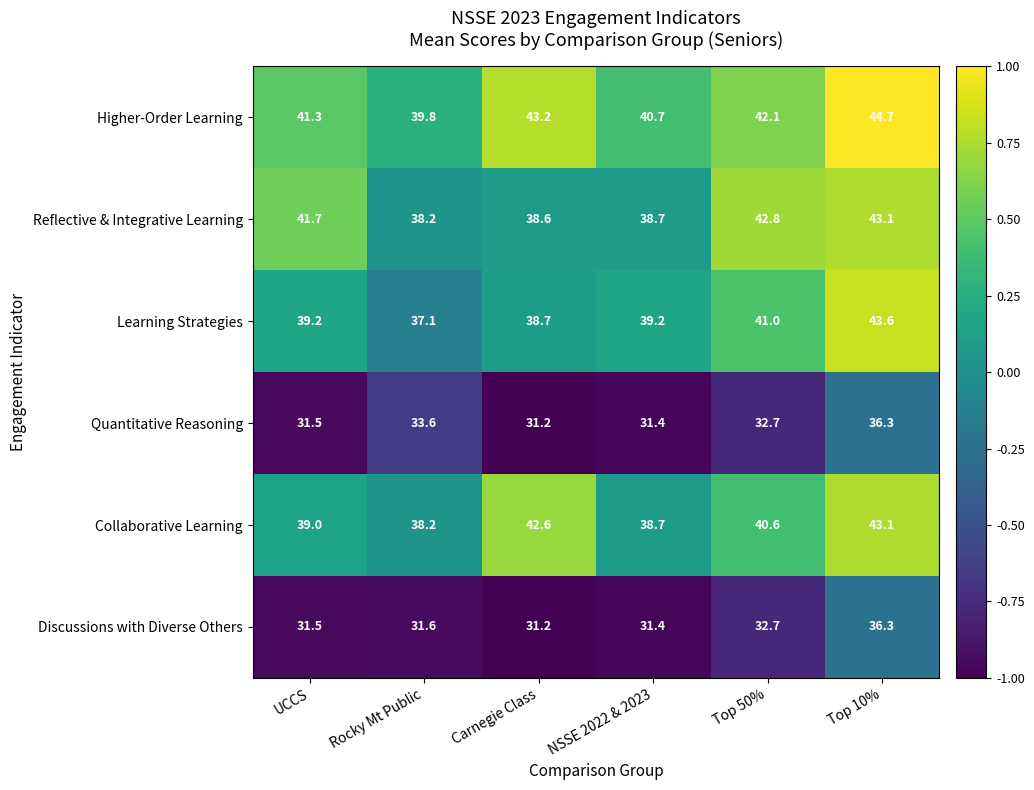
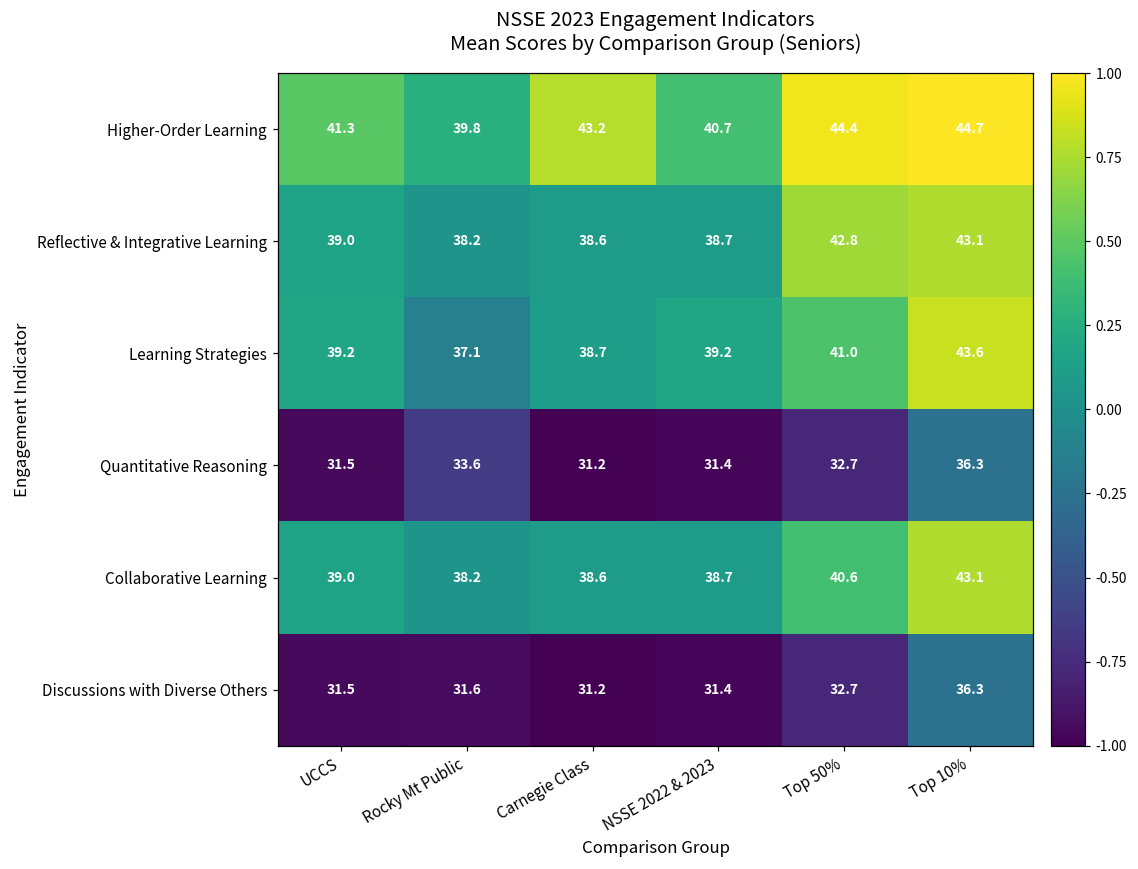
  {
    "Higher-Order Learning": {
      "UCCS": 41.3,
      "Rocky Mt Public": 39.8,
      "Carnegie Class": 43.2,
      "NSSE 2022 & 2023": 40.7,
-     "Top 50%": 42.1,
+     "Top 50%": 44.4,
      "Top 10%": 44.7
    },
    "Reflective & Integrative Learning": {
-     "UCCS": 41.7,
+     "UCCS": 39.0,
      "Rocky Mt Public": 38.2,
      "Carnegie Class": 38.6,
      "NSSE 2022 & 2023": 38.7,
      "Top 50%": 42.8,
      "Top 10%": 43.1
    },
    "Learning Strategies": {
      "UCCS": 39.2,
      "Rocky Mt Public": 37.1,
      "Carnegie Class": 38.7,
      "NSSE 2022 & 2023": 39.2,
      "Top 50%": 41.0,
      "Top 10%": 43.6
    },
    "Quantitative Reasoning": {
      "UCCS": 31.5,
      "Rocky Mt Public": 33.6,
      "Carnegie Class": 31.2,
      "NSSE 2022 & 2023": 31.4,
      "Top 50%": 32.7,
      "Top 10%": 36.3
    },
    "Collaborative Learning": {
      "UCCS": 39.0,
      "Rocky Mt Public": 38.2,
-     "Carnegie Class": 42.6,
+     "Carnegie Class": 38.6,
      "NSSE 2022 & 2023": 38.7,
      "Top 50%": 40.6,
      "Top 10%": 43.1
    },
    "Discussions with Diverse Others": {
      "UCCS": 31.5,
      "Rocky Mt Public": 31.6,
      "Carnegie Class": 31.2,
      "NSSE 2022 & 2023": 31.4,
      "Top 50%": 32.7,
      "Top 10%": 36.3
    }
  }
